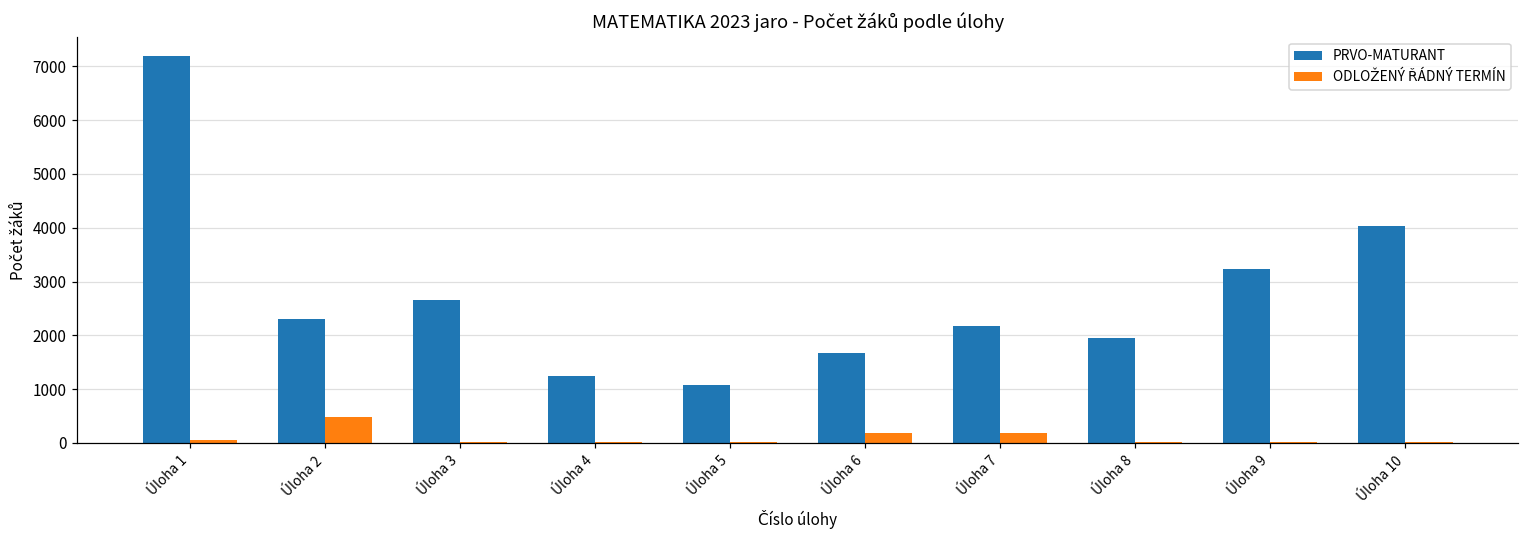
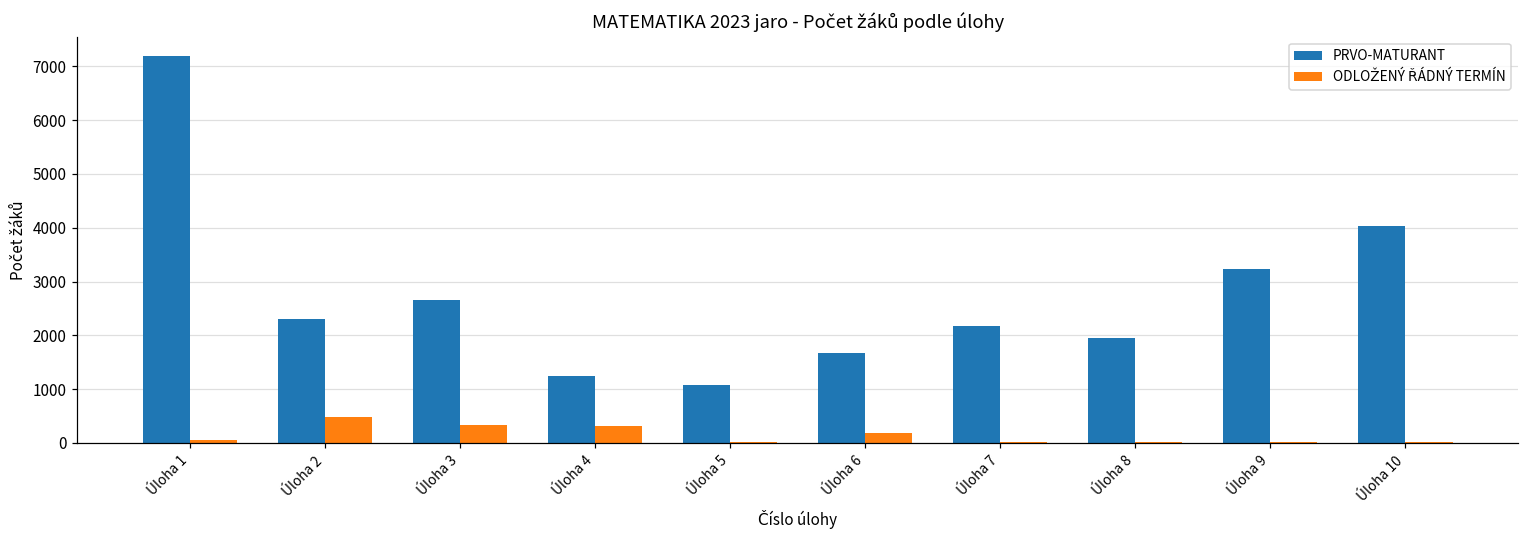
  {
    "PRVO-MATURANT": {
      "Úloha 1": 7200,
      "Úloha 2": 2300,
      "Úloha 3": 2700,
      "Úloha 4": 1200,
      "Úloha 5": 1100,
      "Úloha 6": 1700,
      "Úloha 7": 2200,
      "Úloha 8": 2000,
      "Úloha 9": 3200,
      "Úloha 10": 4000
    },
    "ODLOŽENÝ ŘÁDNÝ TERMÍN": {
      "Úloha 2": 500,
-     "Úloha 3": 0,
-     "Úloha 4": 0,
+     "Úloha 3": 300,
+     "Úloha 4": 300,
      "Úloha 6": 200,
-     "Úloha 7": 200
+     "Úloha 7": 0
    }
  }
